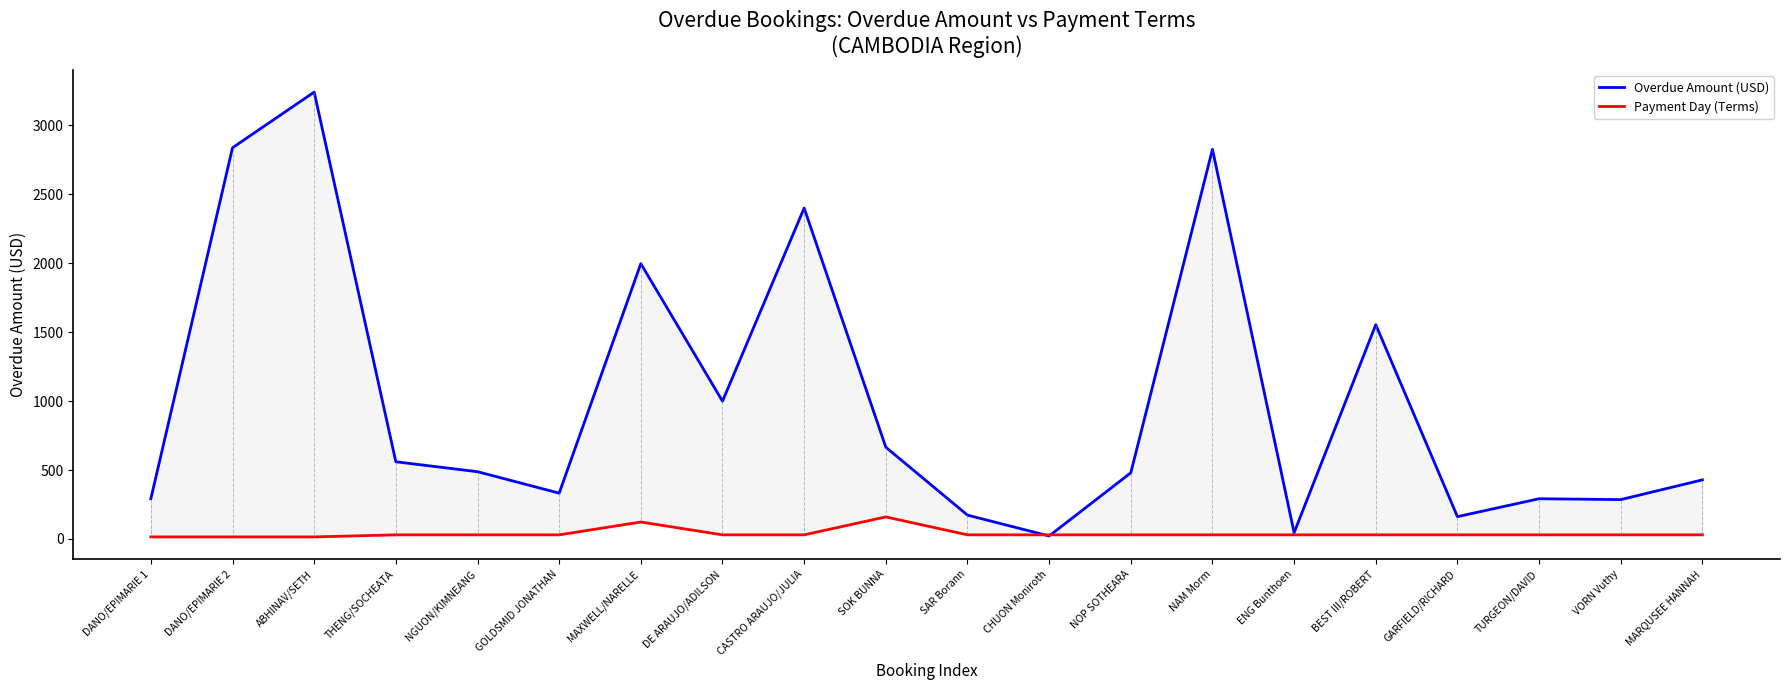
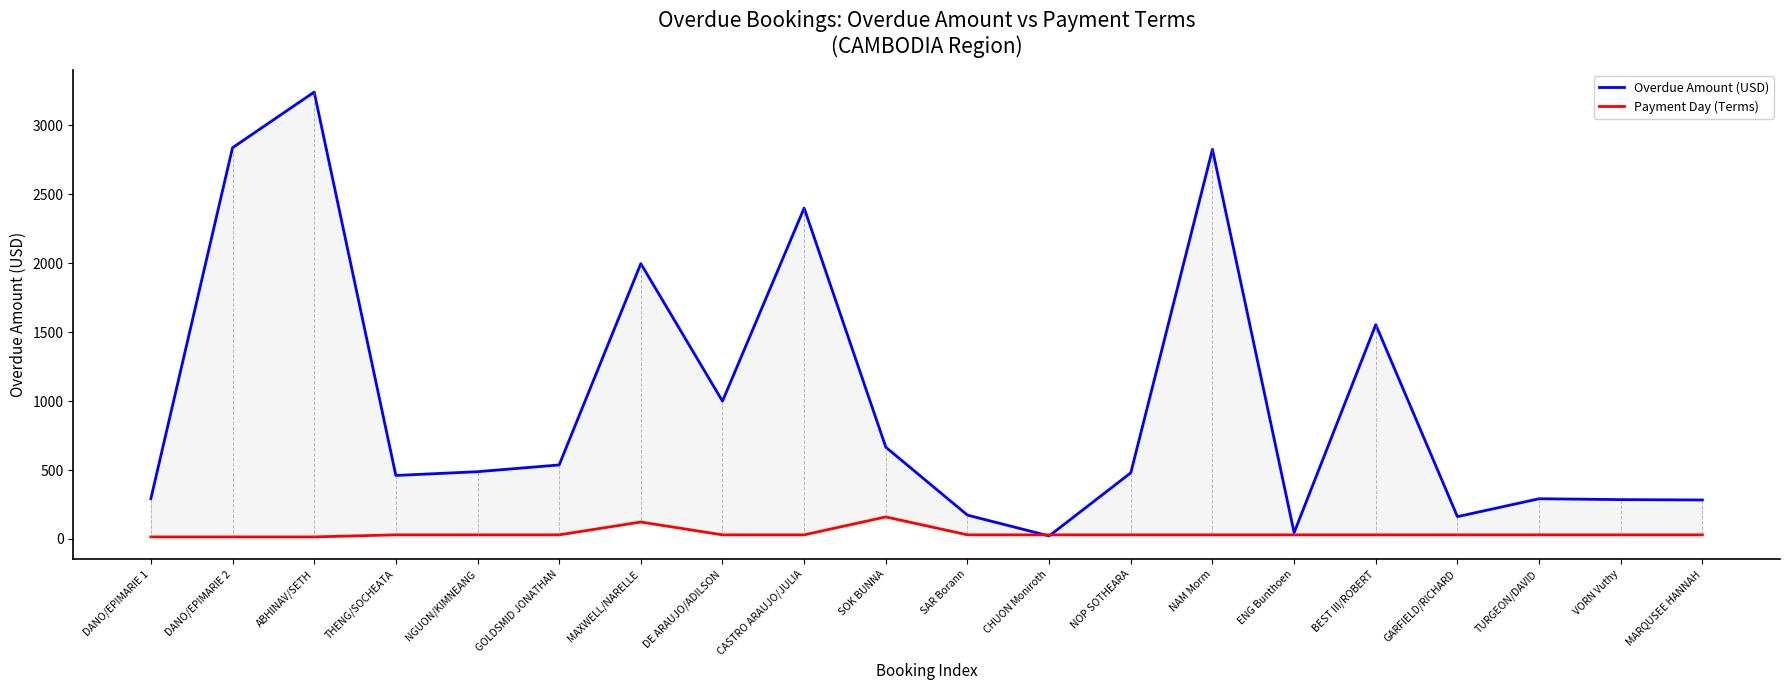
  {
    "Overdue Amount (USD)": {
-     "THENG/SOCHEATA": 560,
-     "GOLDSMID JONATHAN": 330,
-     "MARQUSEE HANNAH": 430
+     "THENG/SOCHEATA": 460,
+     "GOLDSMID JONATHAN": 540,
+     "MARQUSEE HANNAH": 280
    }
  }
